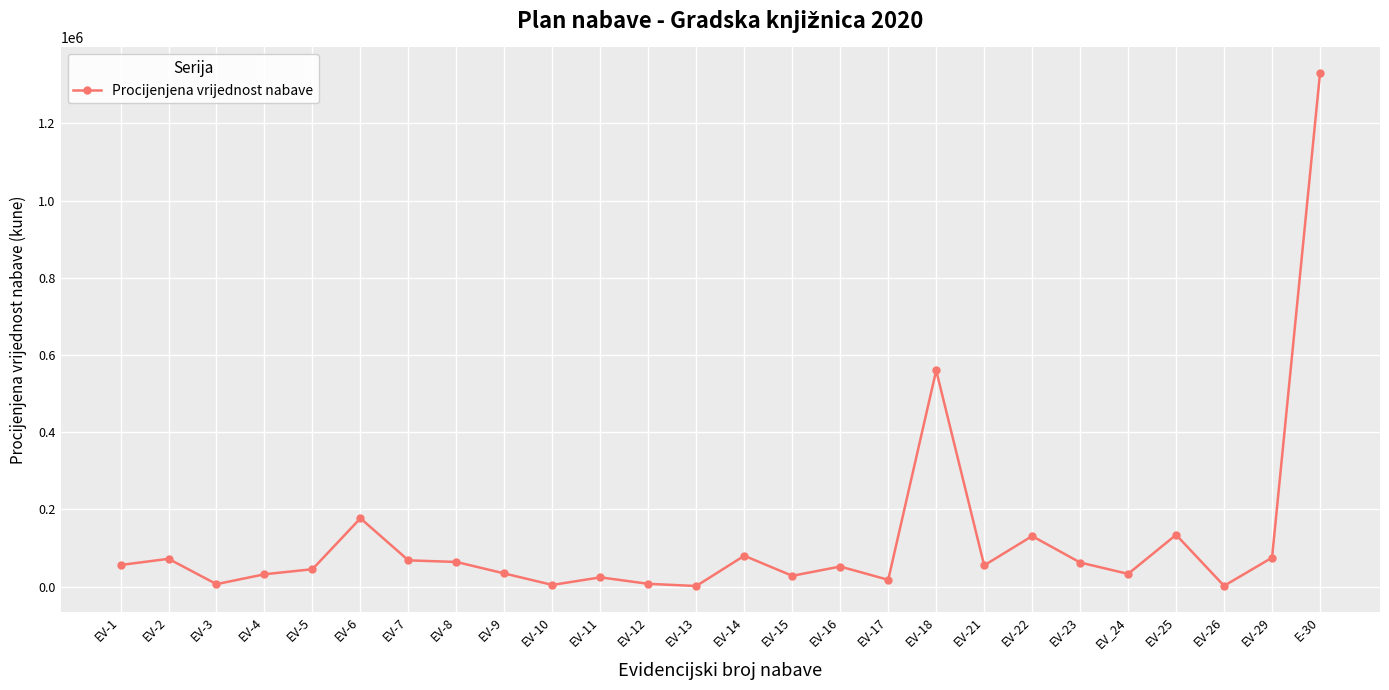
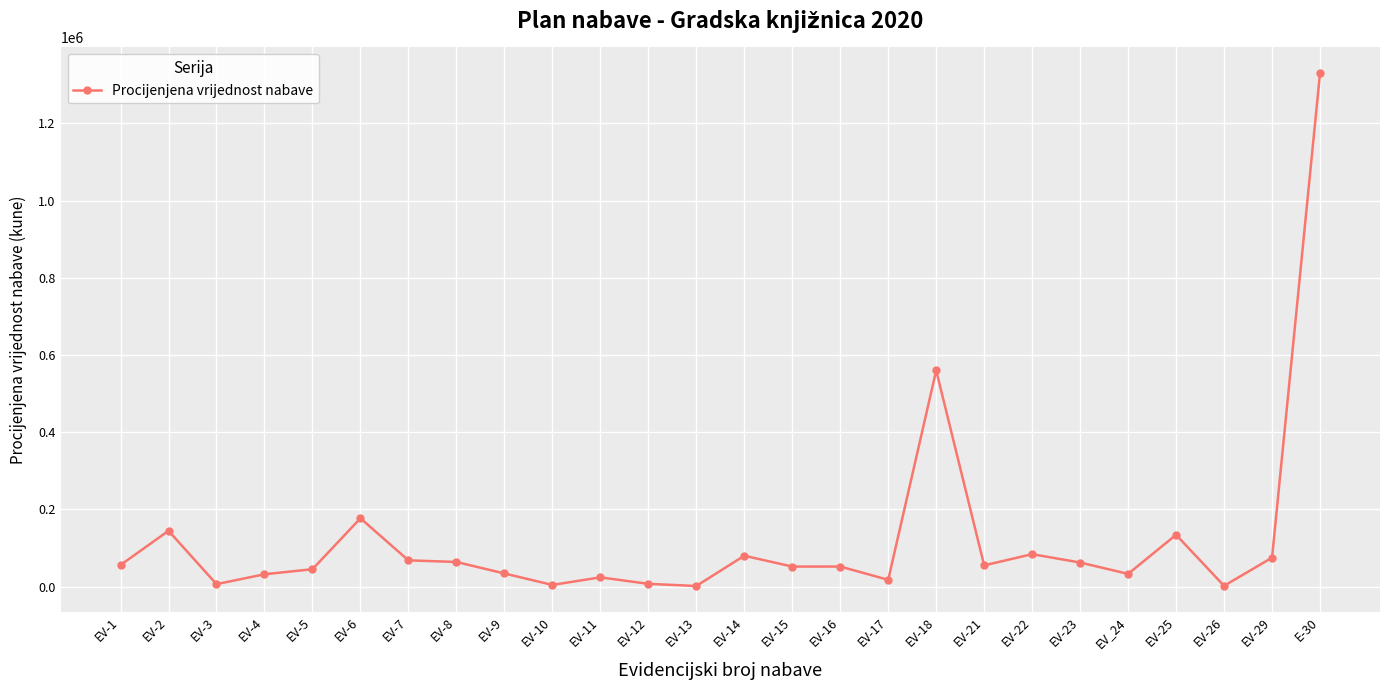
  {
    "EV-1": 60000,
-   "EV-2": 70000,
+   "EV-2": 140000,
    "EV-3": 10000,
    "EV-4": 30000,
    "EV-5": 50000,
    "EV-6": 180000,
    "EV-7": 70000,
    "EV-8": 60000,
    "EV-9": 30000,
    "EV-10": 0,
    "EV-11": 20000,
    "EV-12": 10000,
    "EV-13": 0,
    "EV-14": 80000,
-   "EV-15": 30000,
+   "EV-15": 50000,
    "EV-16": 50000,
    "EV-17": 20000,
    "EV-18": 560000,
    "EV-21": 60000,
-   "EV-22": 130000,
+   "EV-22": 80000,
    "EV-23": 60000,
    "EV_24": 30000,
    "EV-25": 130000,
    "EV-26": 0,
    "EV-29": 80000,
    "E-30": 1330000
  }
